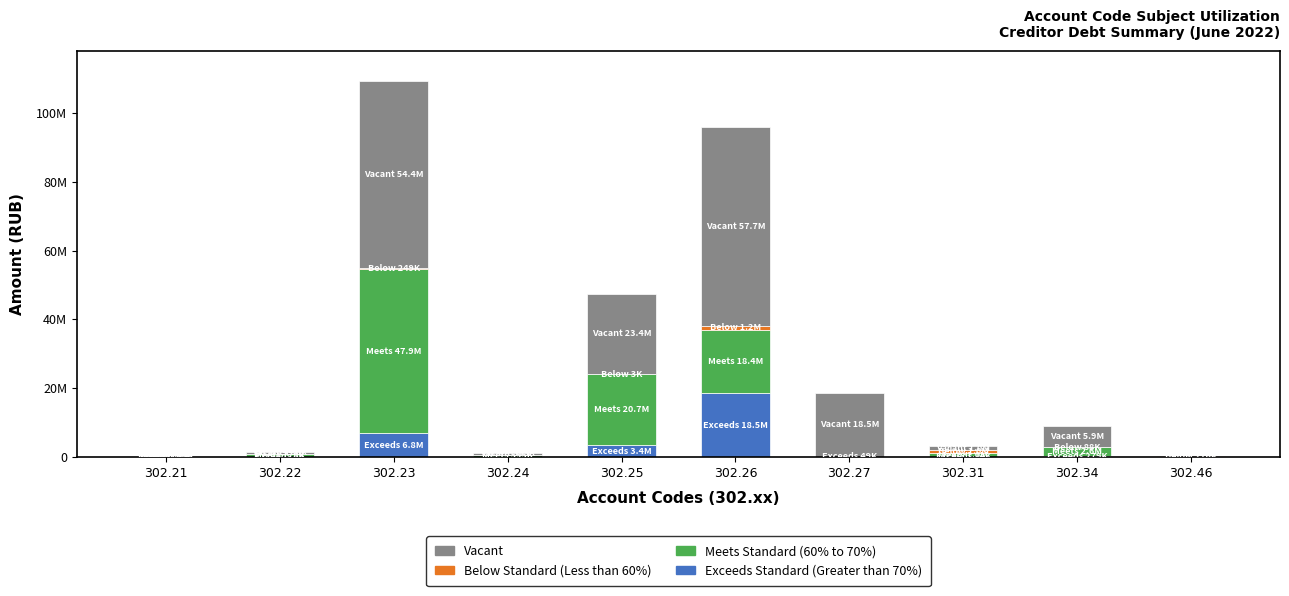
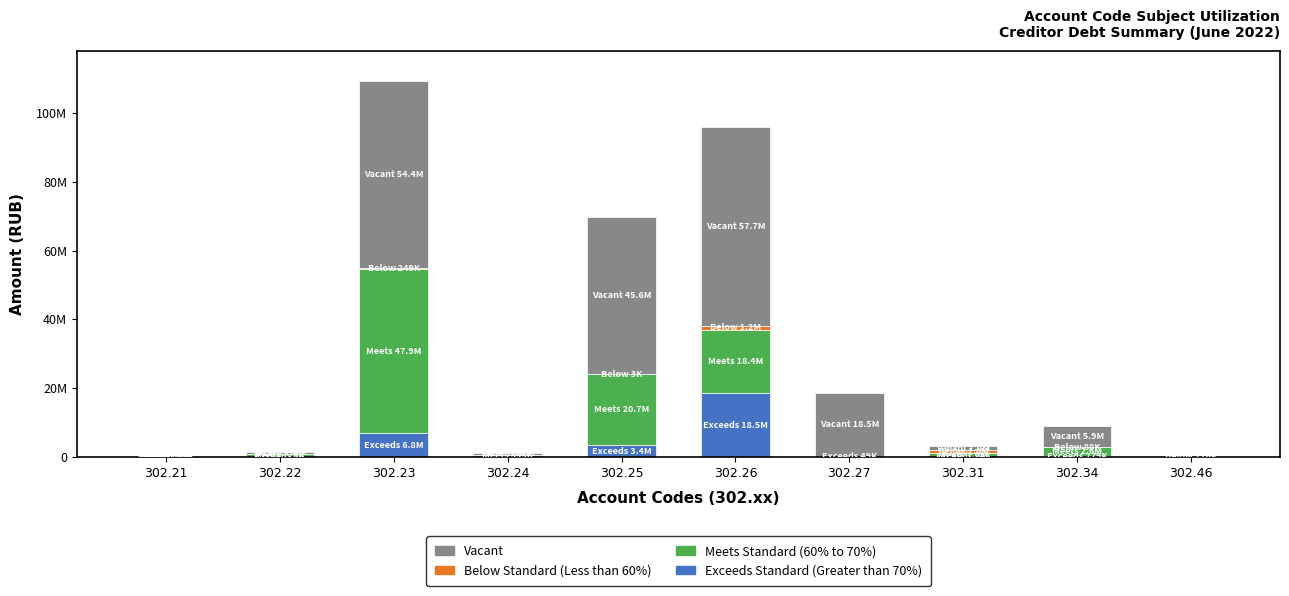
  {
    "Vacant": {
      "302.23": "54.4M",
-     "302.25": "23.4M",
+     "302.25": "45.6M",
      "302.26": "57.7M",
      "302.27": "18.5M",
      "302.34": "5.9M"
    }
  }
